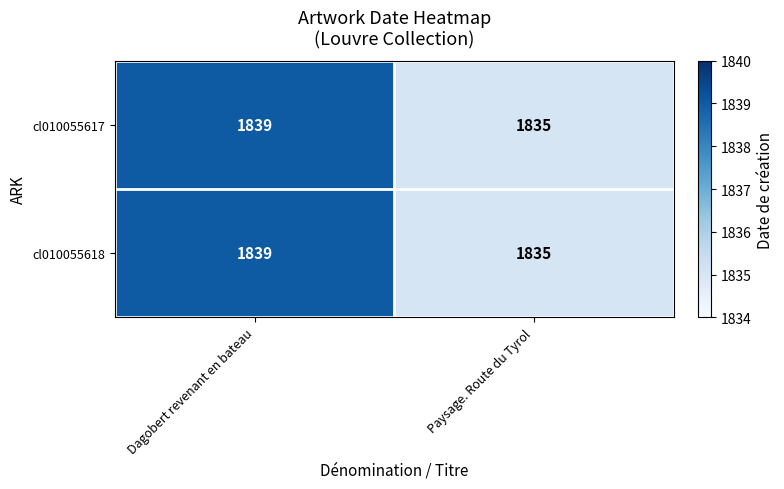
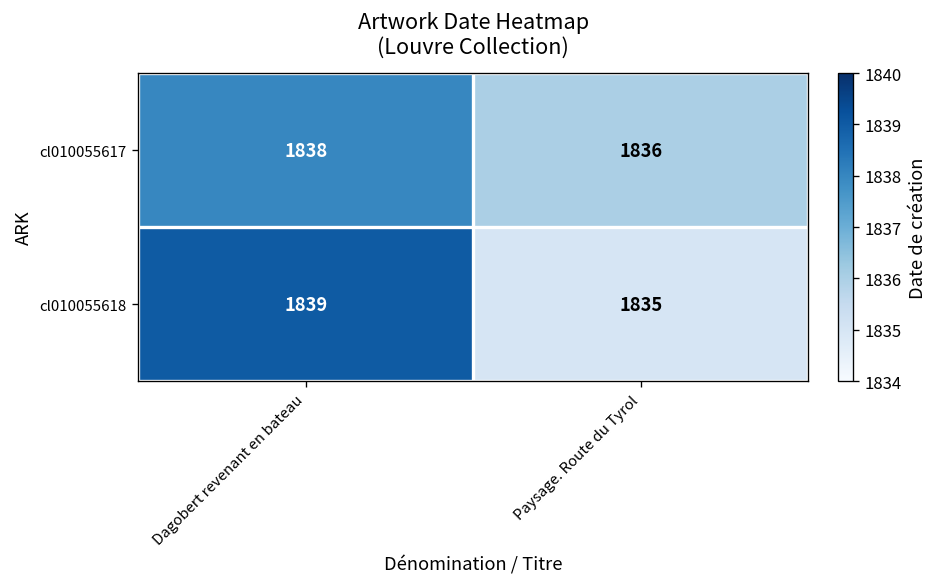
  {
    "cl010055617": {
-     "Dagobert revenant en bateau": 1839,
-     "Paysage. Route du Tyrol": 1835
+     "Dagobert revenant en bateau": 1838,
+     "Paysage. Route du Tyrol": 1836
    },
    "cl010055618": {
      "Dagobert revenant en bateau": 1839,
      "Paysage. Route du Tyrol": 1835
    }
  }
